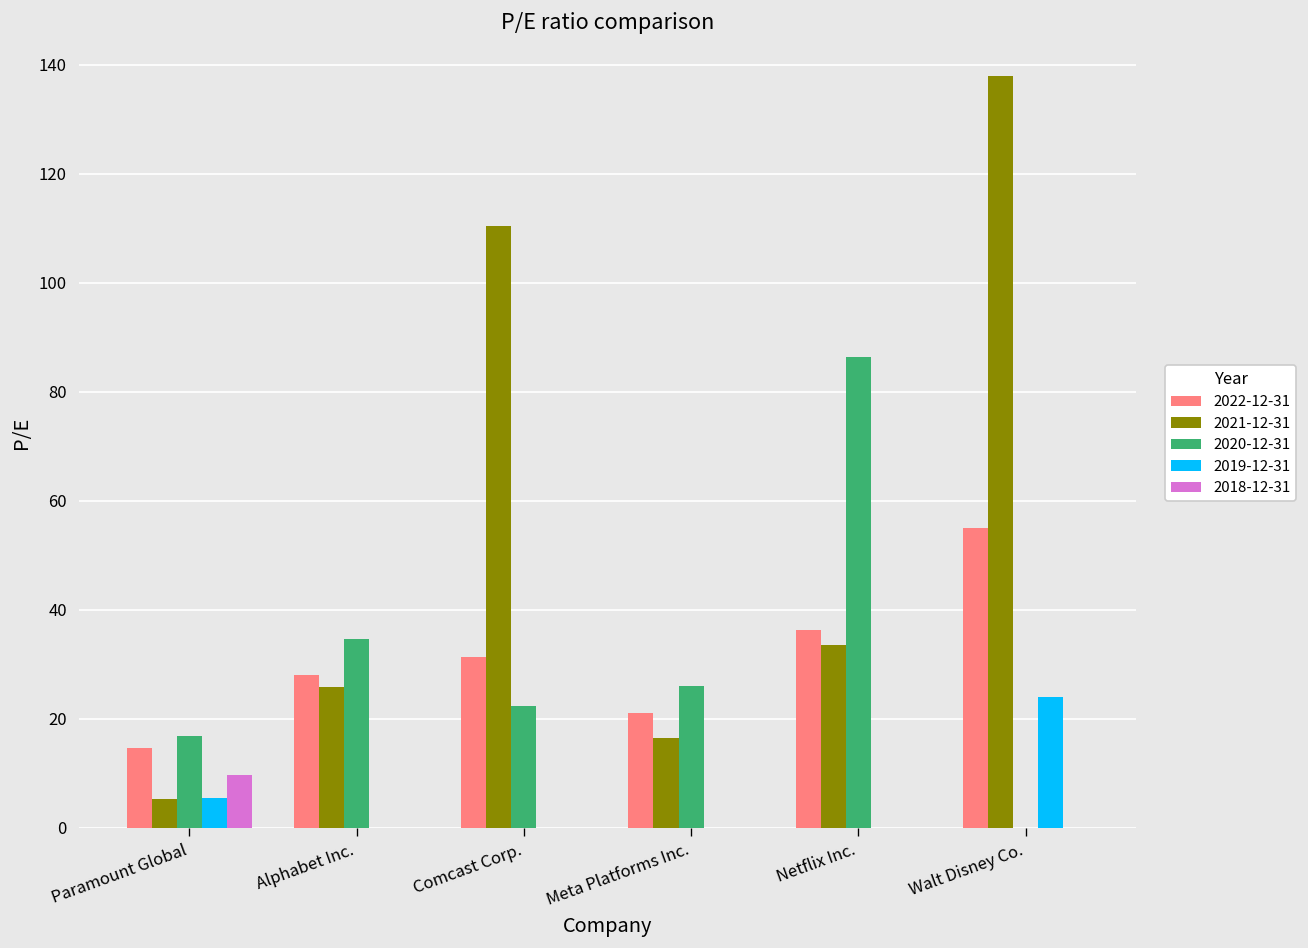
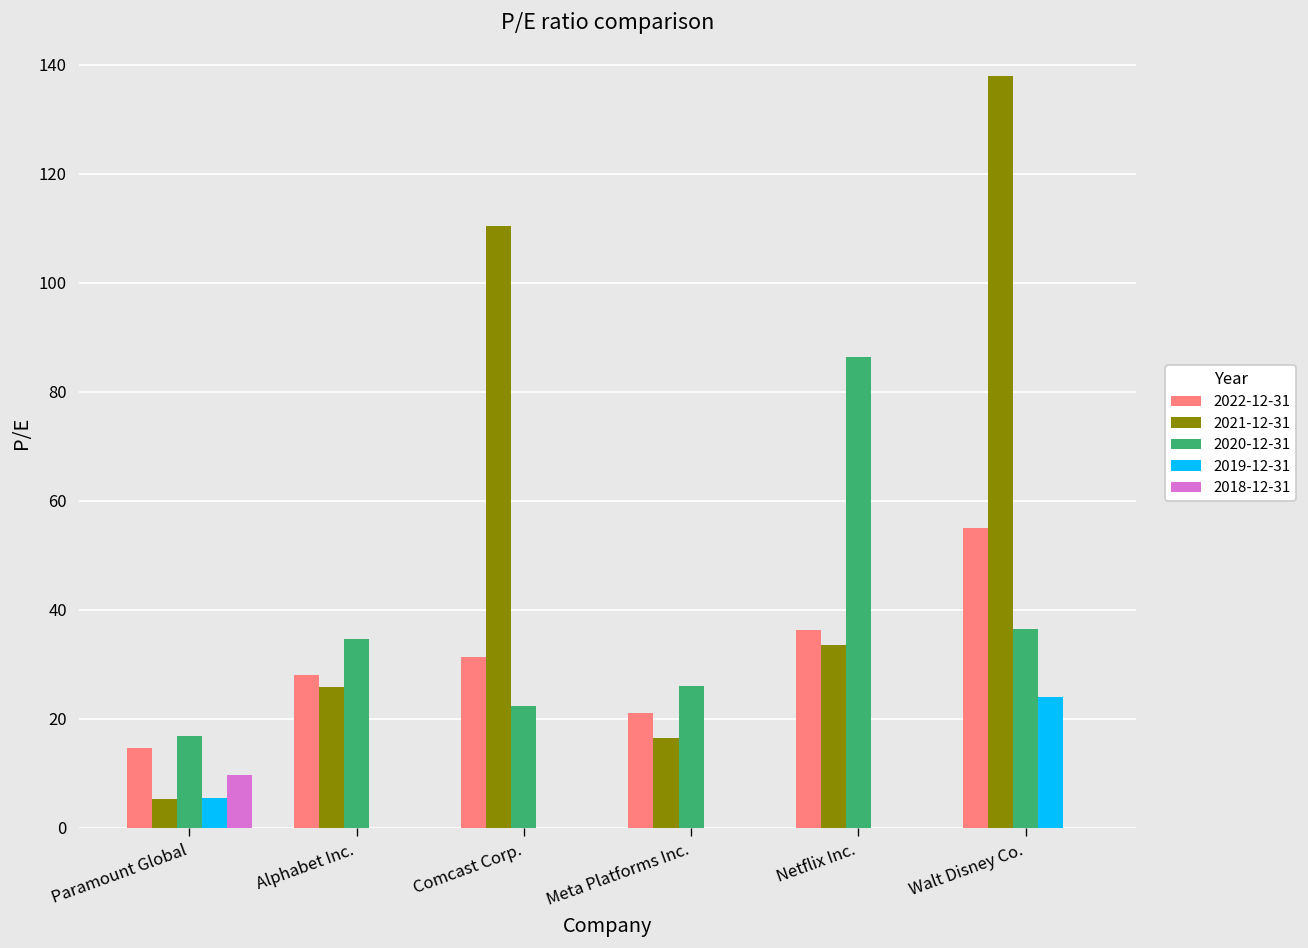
  {
    "2022-12-31": {
      "Paramount Global": 15,
      "Alphabet Inc.": 28,
      "Comcast Corp.": 31,
      "Meta Platforms Inc.": 21,
      "Netflix Inc.": 36,
      "Walt Disney Co.": 55
    },
    "2021-12-31": {
      "Paramount Global": 5,
      "Alphabet Inc.": 26,
      "Comcast Corp.": 110,
      "Meta Platforms Inc.": 16,
      "Netflix Inc.": 34,
      "Walt Disney Co.": 138
    },
    "2020-12-31": {
      "Paramount Global": 17,
      "Alphabet Inc.": 35,
      "Comcast Corp.": 22,
      "Meta Platforms Inc.": 26,
      "Netflix Inc.": 86,
-     "Walt Disney Co.": 0
+     "Walt Disney Co.": 37
    },
    "2019-12-31": {
      "Paramount Global": 5,
      "Alphabet Inc.": 0,
      "Comcast Corp.": 0,
      "Meta Platforms Inc.": 0,
      "Netflix Inc.": 0,
      "Walt Disney Co.": 24
    },
    "2018-12-31": {
      "Paramount Global": 10,
      "Alphabet Inc.": 0,
      "Comcast Corp.": 0,
      "Meta Platforms Inc.": 0,
      "Netflix Inc.": 0,
      "Walt Disney Co.": 0
    }
  }
